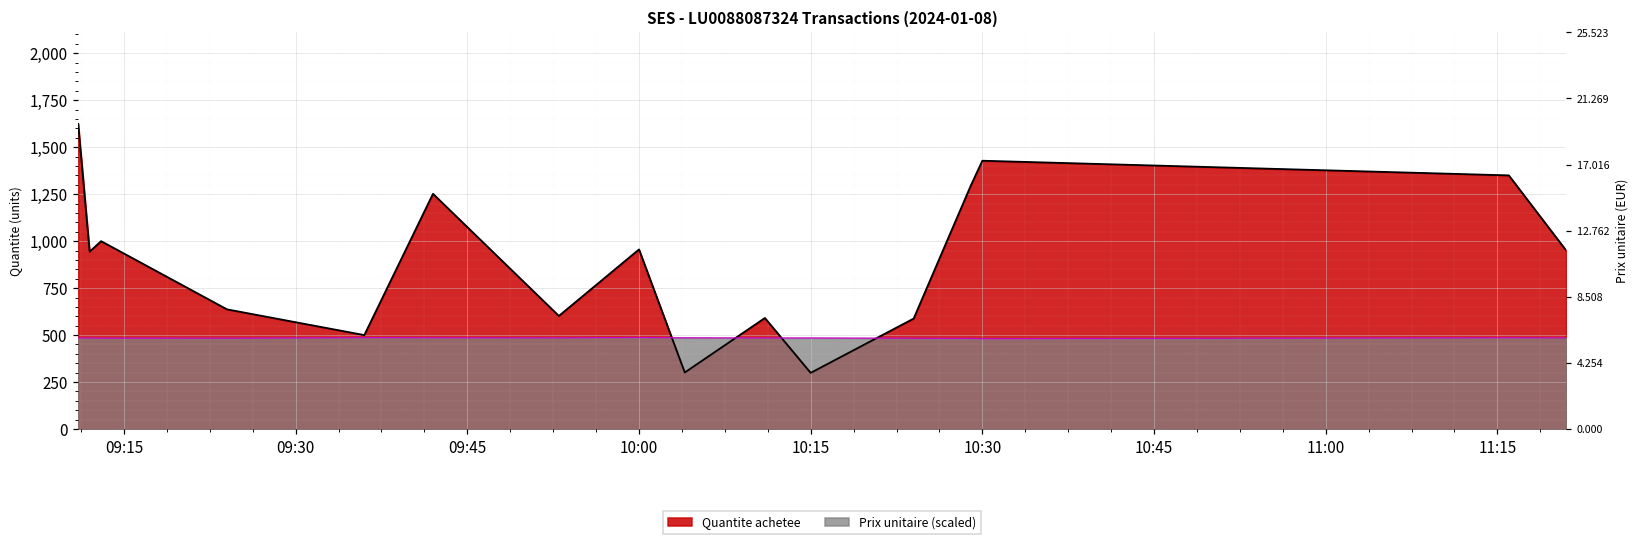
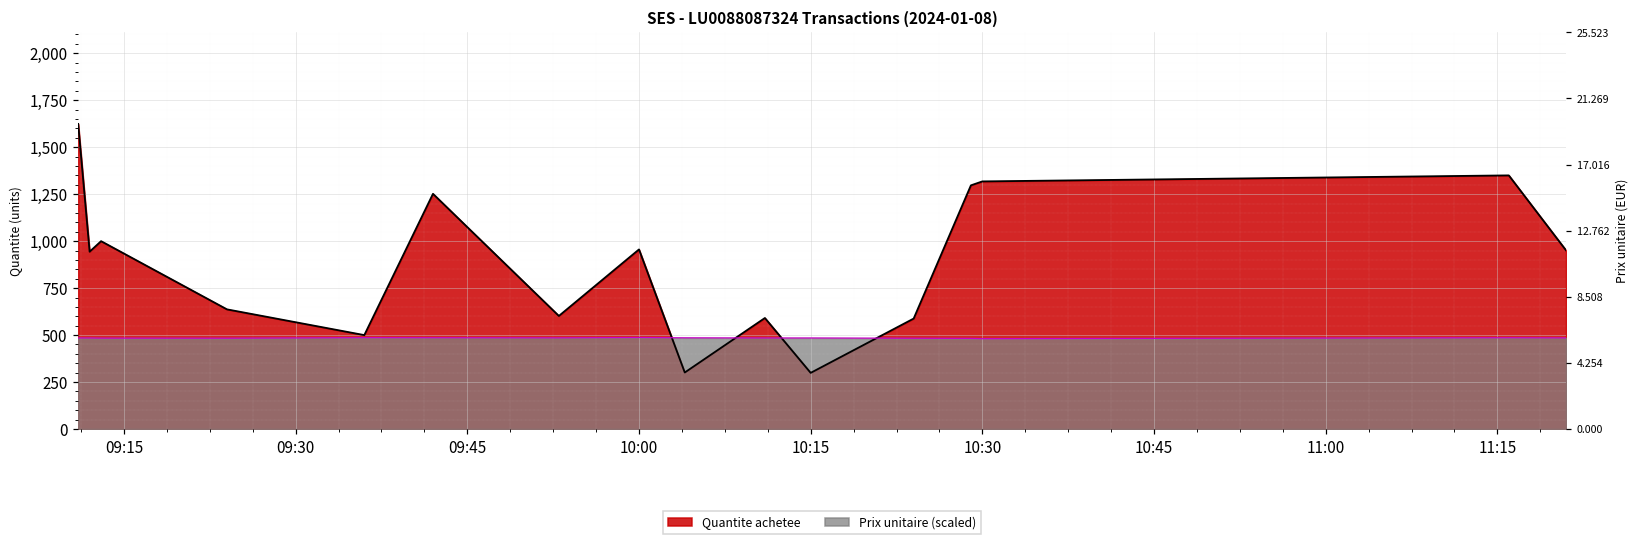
  {
    "Quantite achetee": {
      "10:00": "960",
      "10:15": "300",
-     "10:30": "1,430"
+     "10:30": "1,320"
    },
    "Prix unitaire (scaled)": {
      "10:00": "490",
      "10:15": "480",
      "10:30": "480"
    }
  }
